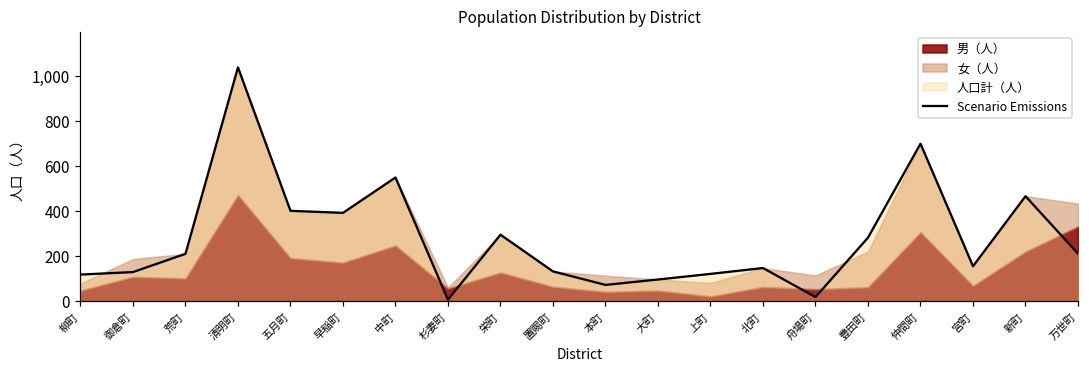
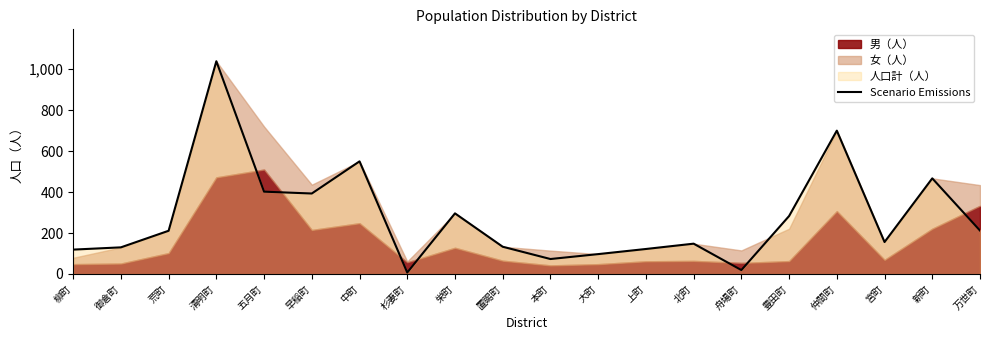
  {
    "人口計（人）": {
      "柳町": 120,
      "杉妻町": 10,
      "本町": 70,
      "舟場町": 20,
      "豊田町": 280,
      "万世町": 210
    },
    "男（人）": {
      "柳町": 50,
-     "御倉町": 110,
+     "御倉町": 50,
      "荒町": 100,
      "清明町": 470,
-     "五月町": 190,
-     "早稲町": 170,
+     "五月町": 510,
+     "早稲町": 220,
      "中町": 250,
      "栄町": 130,
      "置賜町": 70,
      "本町": 40,
      "大町": 50,
-     "上町": 20,
+     "上町": 60,
      "北町": 60,
      "舟場町": 50,
      "豊田町": 60,
      "仲間町": 310,
      "宮町": 70,
      "新町": 220,
      "万世町": 330
    },
    "女（人）": {
      "柳町": 30,
      "本町": 70,
      "舟場町": 60,
      "豊田町": 160,
      "万世町": 100
    }
  }
